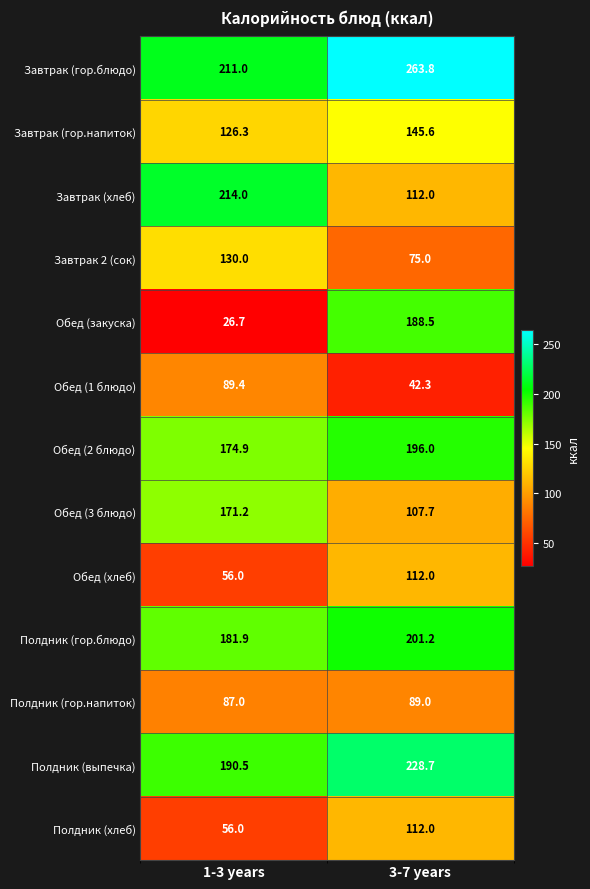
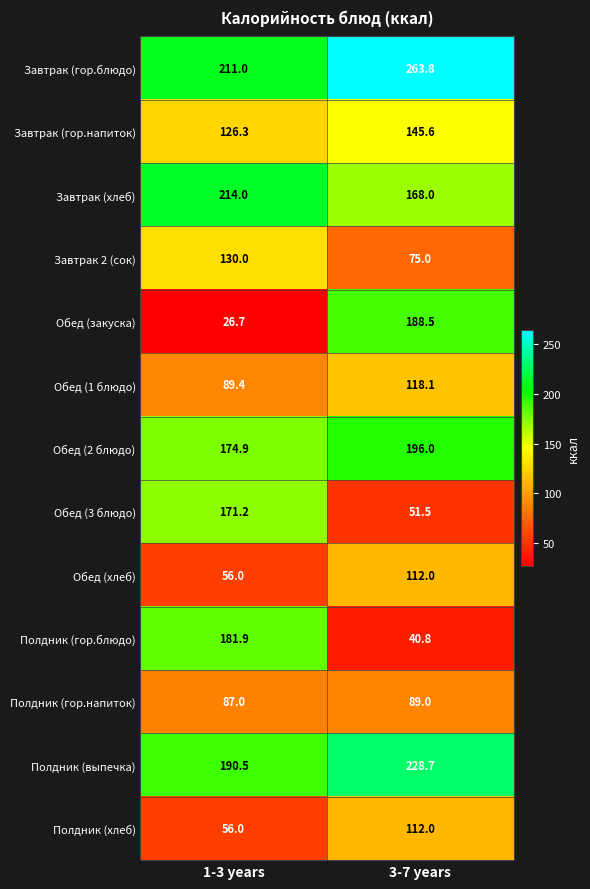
  {
    "Завтрак (гор.блюдо)": {
      "1-3 years": 211.0,
      "3-7 years": 263.8
    },
    "Завтрак (гор.напиток)": {
      "1-3 years": 126.3,
      "3-7 years": 145.6
    },
    "Завтрак (хлеб)": {
      "1-3 years": 214.0,
-     "3-7 years": 112.0
+     "3-7 years": 168.0
    },
    "Завтрак 2 (сок)": {
      "1-3 years": 130.0,
      "3-7 years": 75.0
    },
    "Обед (закуска)": {
      "1-3 years": 26.7,
      "3-7 years": 188.5
    },
    "Обед (1 блюдо)": {
      "1-3 years": 89.4,
-     "3-7 years": 42.3
+     "3-7 years": 118.1
    },
    "Обед (2 блюдо)": {
      "1-3 years": 174.9,
      "3-7 years": 196.0
    },
    "Обед (3 блюдо)": {
      "1-3 years": 171.2,
-     "3-7 years": 107.7
+     "3-7 years": 51.5
    },
    "Обед (хлеб)": {
      "1-3 years": 56.0,
      "3-7 years": 112.0
    },
    "Полдник (гор.блюдо)": {
      "1-3 years": 181.9,
-     "3-7 years": 201.2
+     "3-7 years": 40.8
    },
    "Полдник (гор.напиток)": {
      "1-3 years": 87.0,
      "3-7 years": 89.0
    },
    "Полдник (выпечка)": {
      "1-3 years": 190.5,
      "3-7 years": 228.7
    },
    "Полдник (хлеб)": {
      "1-3 years": 56.0,
      "3-7 years": 112.0
    }
  }
